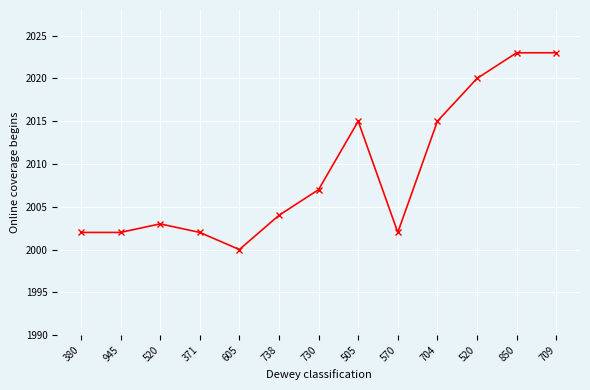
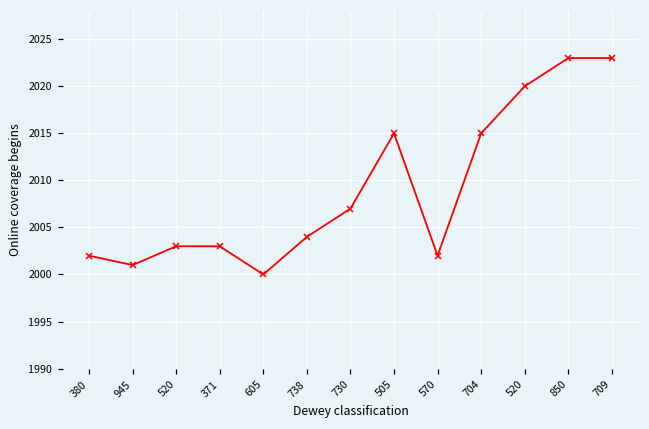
  {
    "380": 2002,
-   "945": 2002,
-   "371": 2002,
+   "945": 2001,
+   "371": 2003,
    "605": 2000,
    "738": 2004,
    "730": 2007,
    "505": 2015,
    "570": 2002,
    "704": 2015,
    "850": 2023,
    "709": 2023
  }
